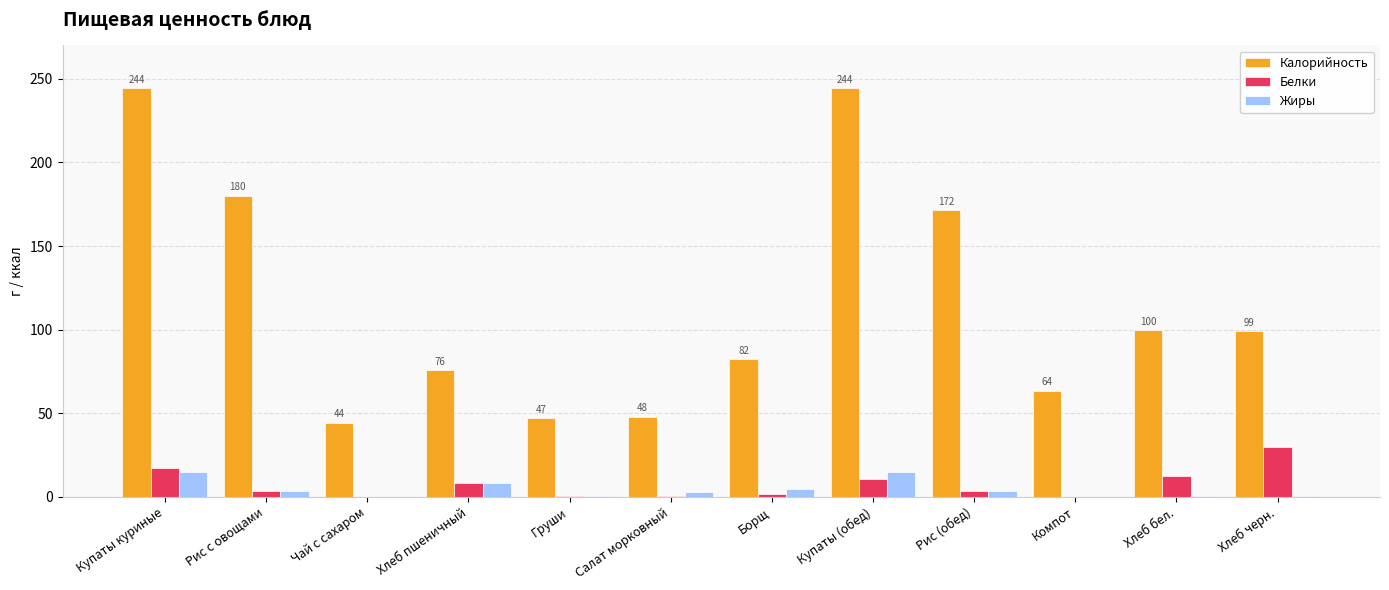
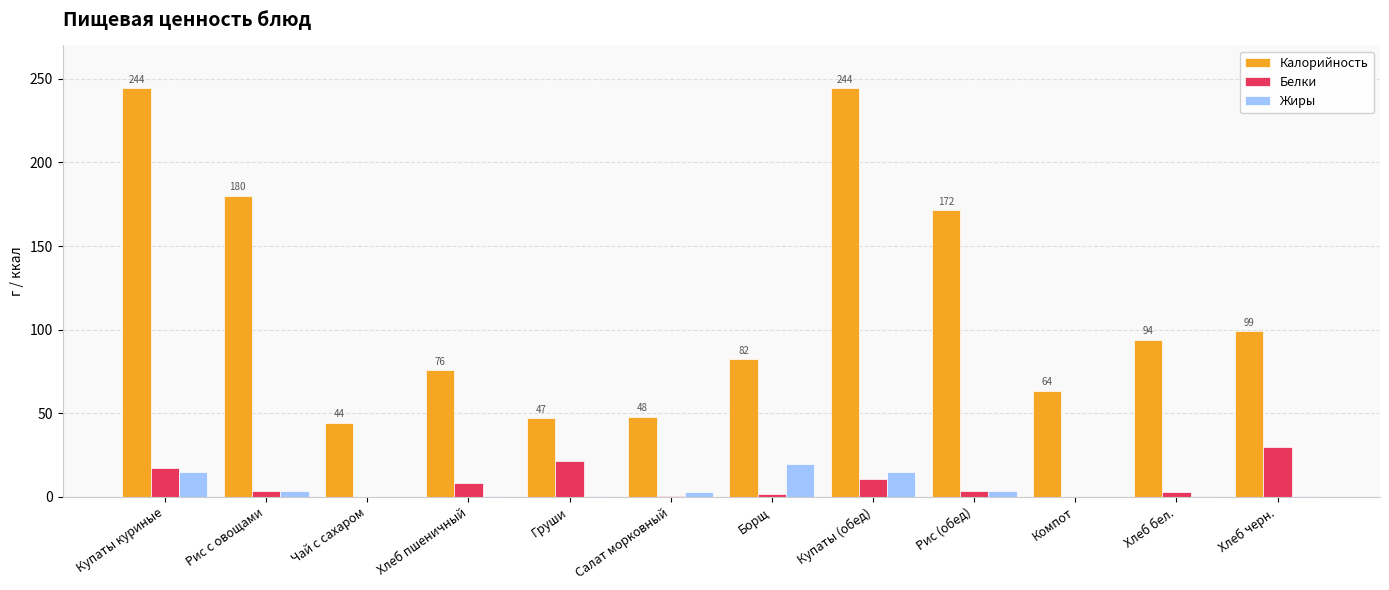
  {
    "Калорийность": {
      "Купаты куриные": 244,
      "Рис с овощами": 180,
      "Чай с сахаром": 44,
      "Хлеб пшеничный": 76,
      "Груши": 47,
      "Салат морковный": 48,
      "Борщ": 82,
      "Купаты (обед)": 244,
      "Рис (обед)": 172,
      "Компот": 64,
-     "Хлеб бел.": 100,
+     "Хлеб бел.": 94,
      "Хлеб черн.": 99
    },
    "Белки": {
      "Купаты куриные": 17,
      "Рис с овощами": 3,
      "Чай с сахаром": 0,
      "Хлеб пшеничный": 8,
-     "Груши": 0,
+     "Груши": 21,
      "Борщ": 2,
      "Купаты (обед)": 11,
      "Рис (обед)": 3,
-     "Хлеб бел.": 12,
+     "Хлеб бел.": 3,
      "Хлеб черн.": 30
    },
    "Жиры": {
      "Купаты куриные": 15,
      "Рис с овощами": 3,
      "Чай с сахаром": 0,
-     "Хлеб пшеничный": 8,
+     "Хлеб пшеничный": 0,
      "Салат морковный": 3,
-     "Борщ": 5,
+     "Борщ": 20,
      "Купаты (обед)": 15,
      "Рис (обед)": 3
    }
  }
